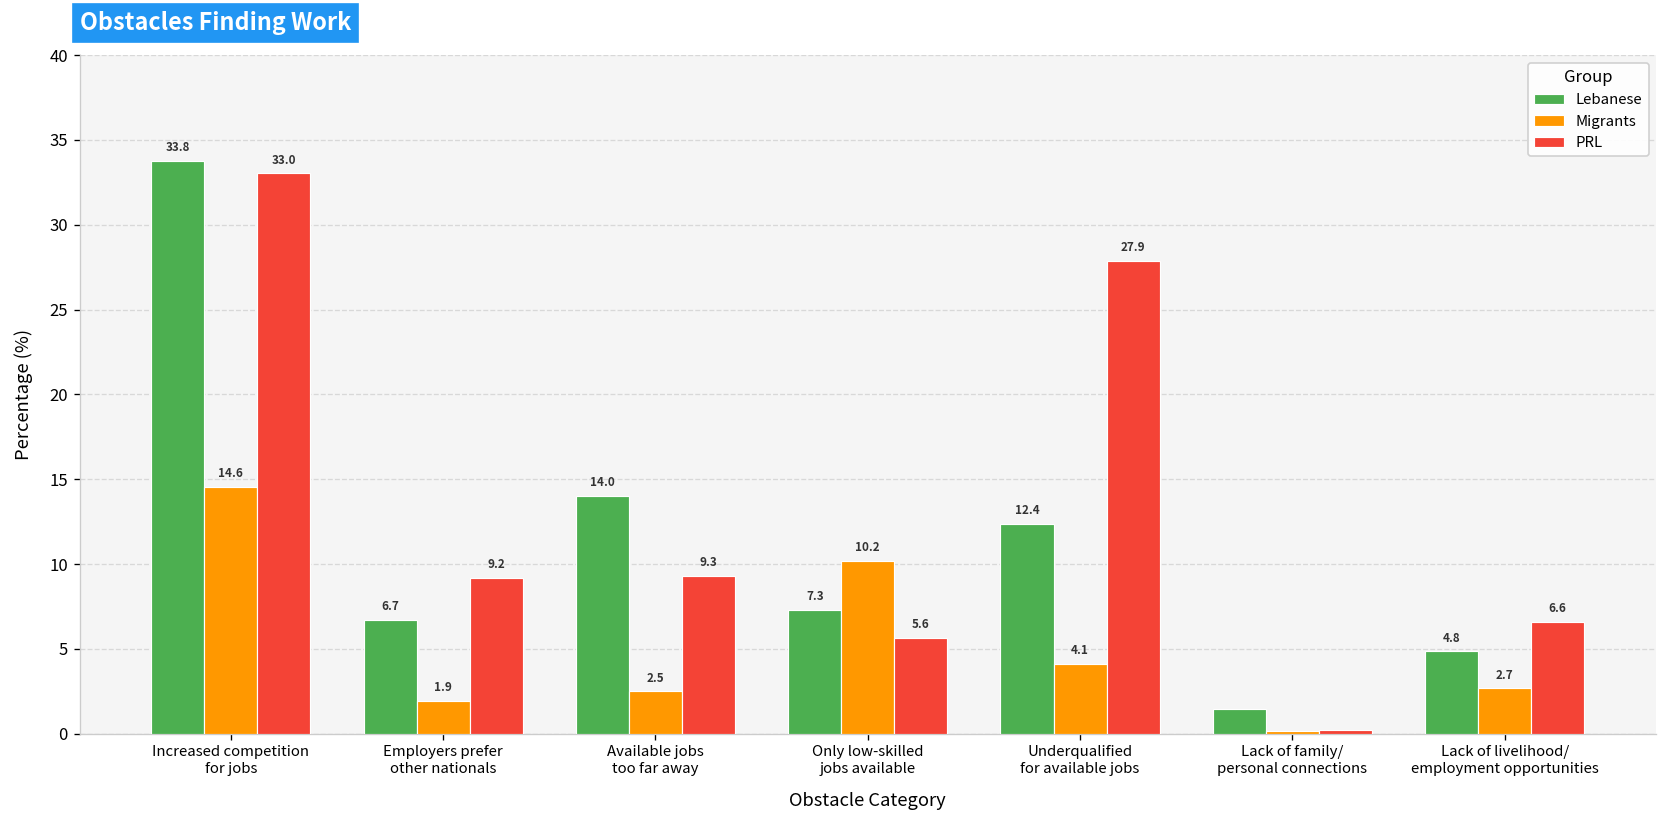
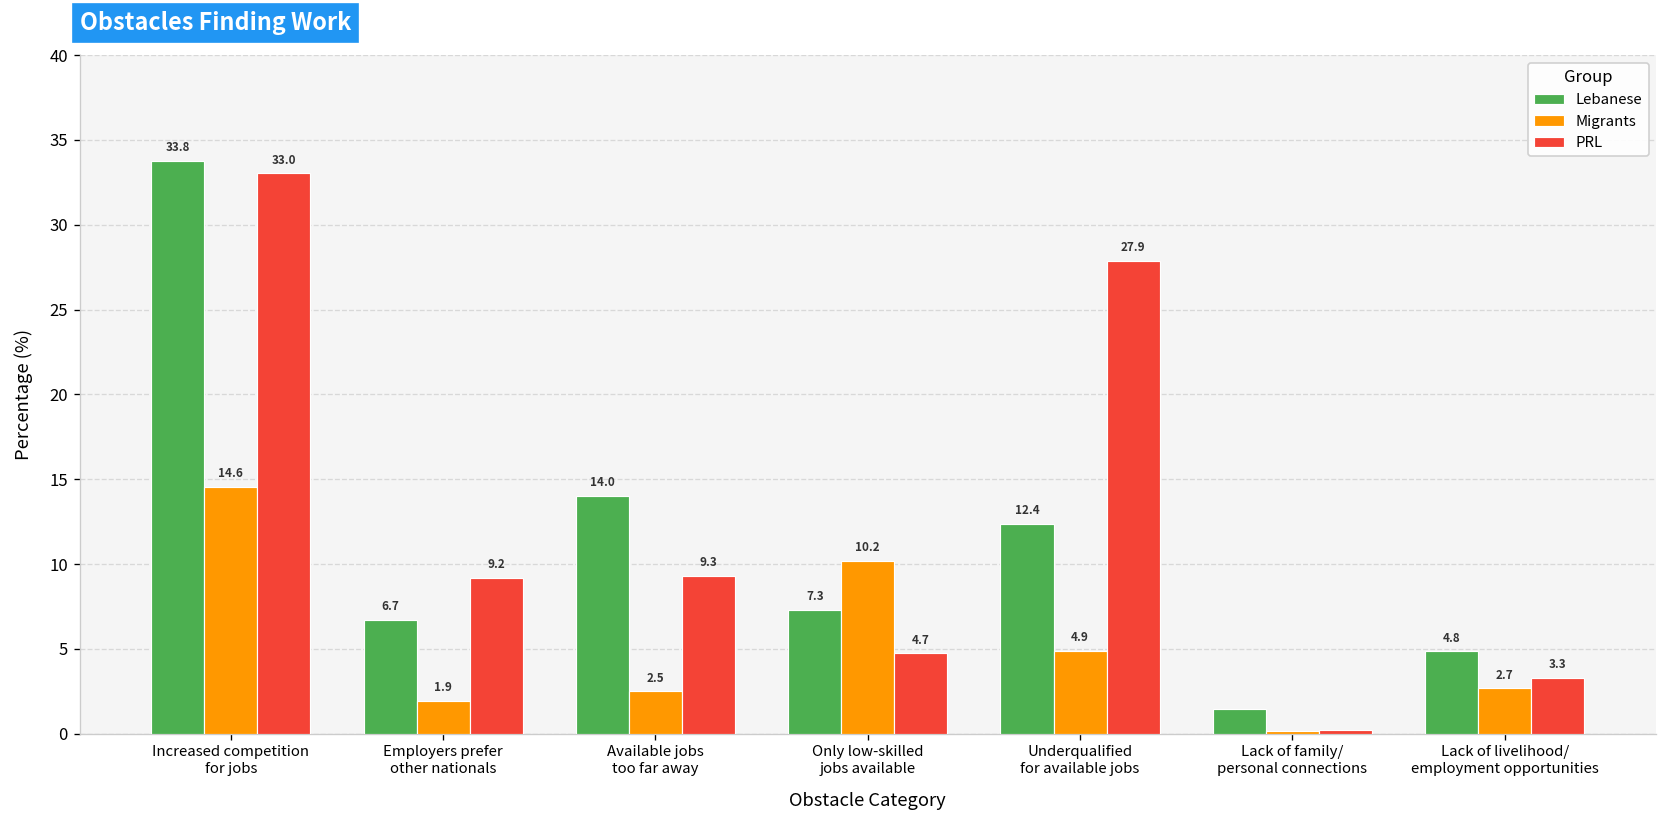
  {
    "Lebanese": {
      "Increased competition for jobs": 33.8,
      "Employers prefer other nationals": 6.7,
      "Available jobs too far away": 14.0,
      "Only low-skilled jobs available": 7.3,
      "Underqualified for available jobs": 12.4,
      "Lack of livelihood/ employment opportunities": 4.8
    },
    "Migrants": {
      "Increased competition for jobs": 14.6,
      "Employers prefer other nationals": 1.9,
      "Available jobs too far away": 2.5,
      "Only low-skilled jobs available": 10.2,
-     "Underqualified for available jobs": 4.1,
+     "Underqualified for available jobs": 4.9,
      "Lack of livelihood/ employment opportunities": 2.7
    },
    "PRL": {
      "Increased competition for jobs": 33.0,
      "Employers prefer other nationals": 9.2,
      "Available jobs too far away": 9.3,
-     "Only low-skilled jobs available": 5.6,
+     "Only low-skilled jobs available": 4.7,
      "Underqualified for available jobs": 27.9,
-     "Lack of livelihood/ employment opportunities": 6.6
+     "Lack of livelihood/ employment opportunities": 3.3
    }
  }
